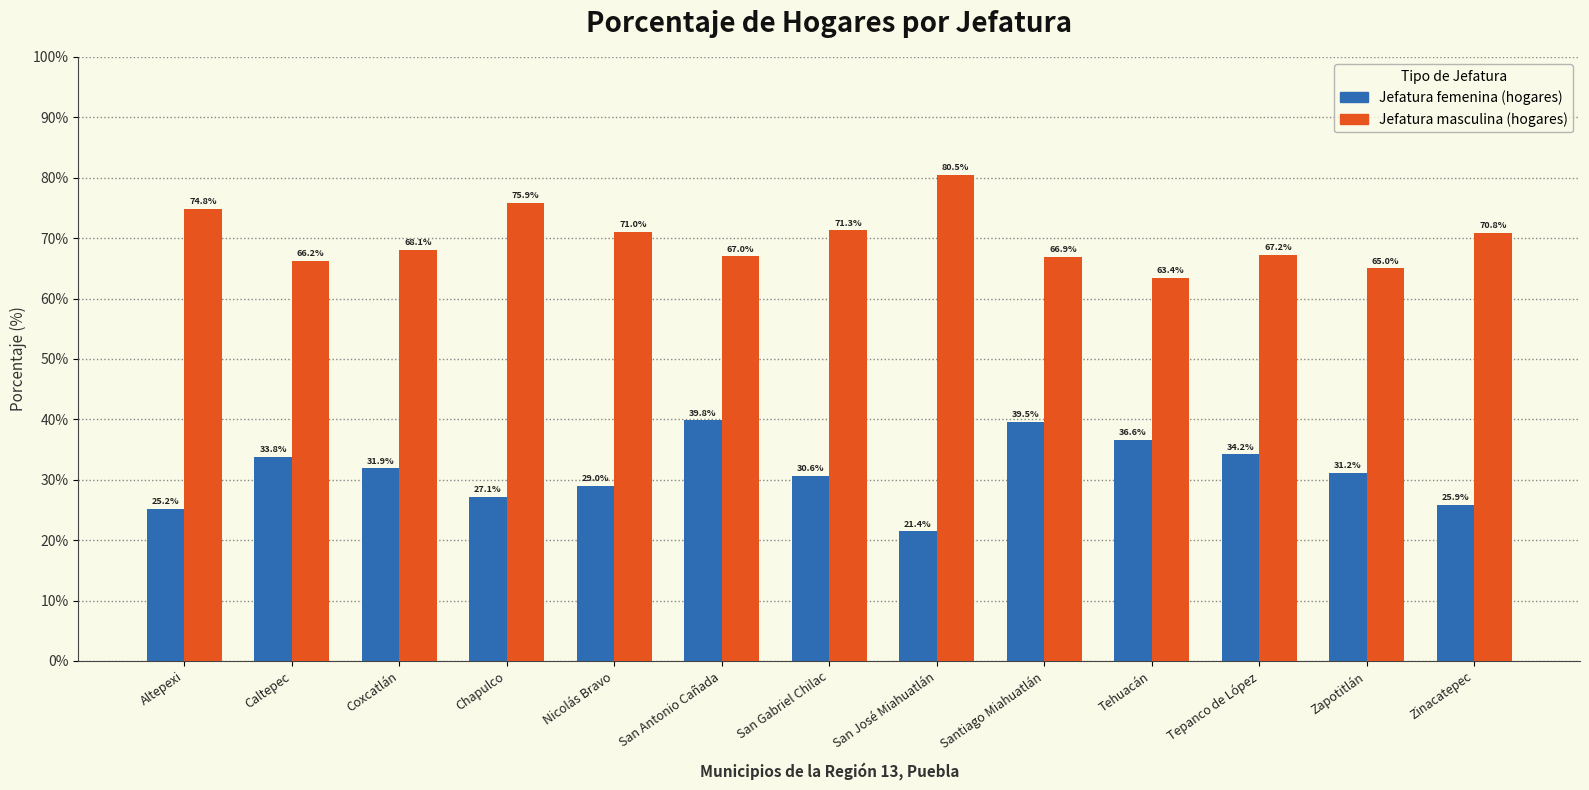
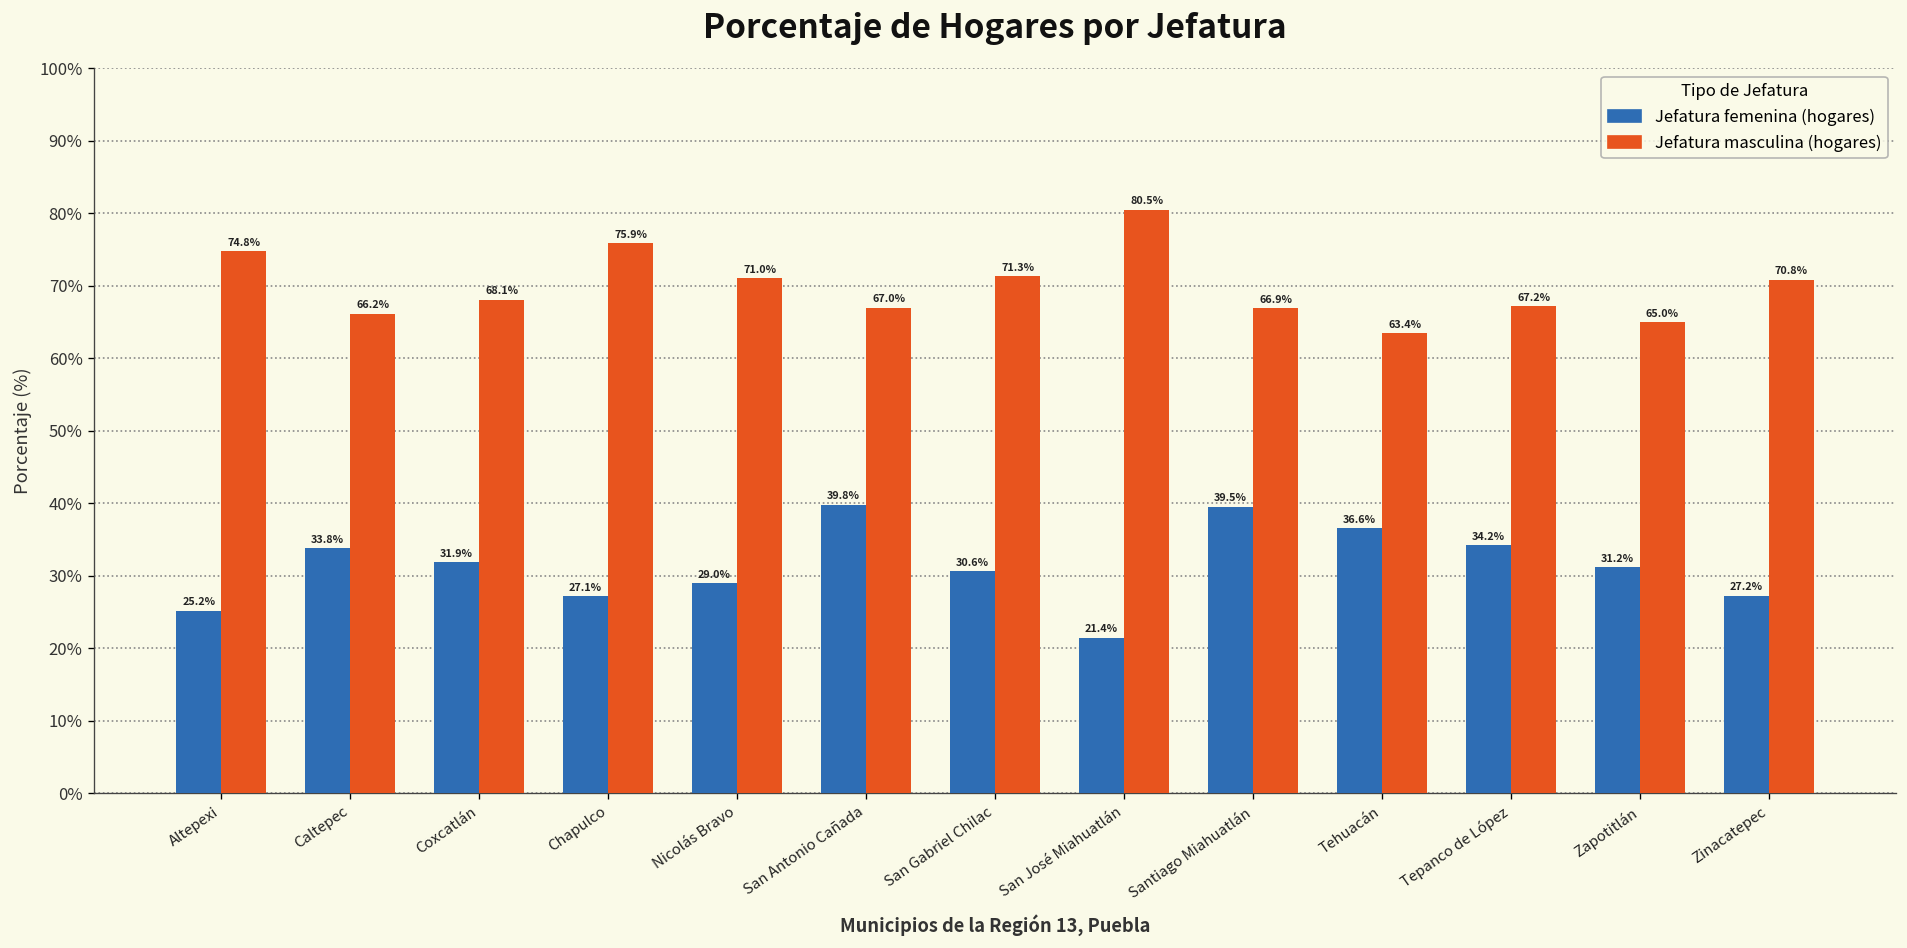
  {
    "Jefatura femenina (hogares)": {
      "Altepexi": "25.2%",
      "Caltepec": "33.8%",
      "Coxcatlán": "31.9%",
      "Chapulco": "27.1%",
      "Nicolás Bravo": "29.0%",
      "San Antonio Cañada": "39.8%",
      "San Gabriel Chilac": "30.6%",
      "San José Miahuatlán": "21.4%",
      "Santiago Miahuatlán": "39.5%",
      "Tehuacán": "36.6%",
      "Tepanco de López": "34.2%",
      "Zapotitlán": "31.2%",
-     "Zinacatepec": "25.9%"
+     "Zinacatepec": "27.2%"
    },
    "Jefatura masculina (hogares)": {
      "Altepexi": "74.8%",
      "Caltepec": "66.2%",
      "Coxcatlán": "68.1%",
      "Chapulco": "75.9%",
      "Nicolás Bravo": "71.0%",
      "San Antonio Cañada": "67.0%",
      "San Gabriel Chilac": "71.3%",
      "San José Miahuatlán": "80.5%",
      "Santiago Miahuatlán": "66.9%",
      "Tehuacán": "63.4%",
      "Tepanco de López": "67.2%",
      "Zapotitlán": "65.0%",
      "Zinacatepec": "70.8%"
    }
  }
